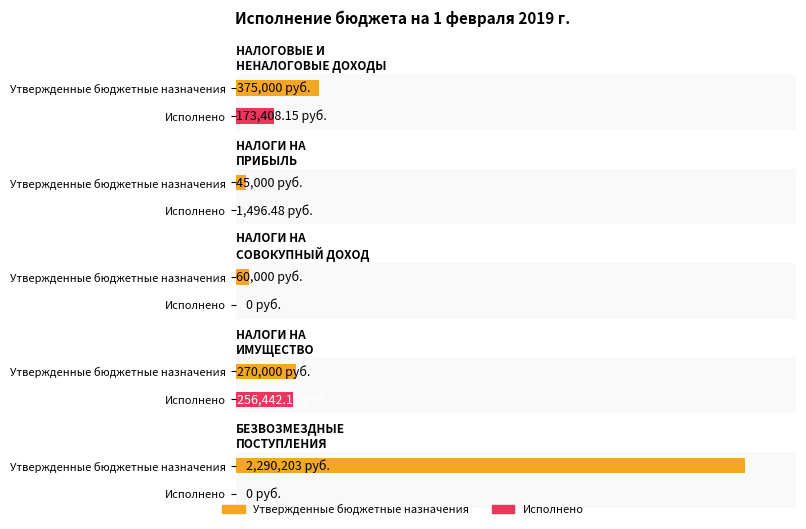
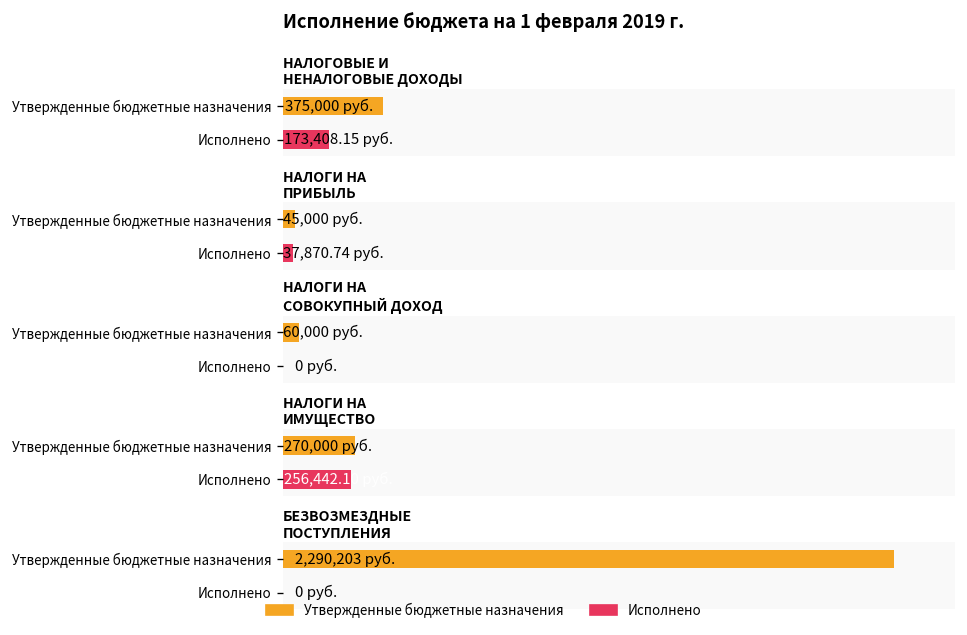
  {
    "НАЛОГОВЫЕ И НЕНАЛОГОВЫЕ ДОХОДЫ": {
      "Утвержденные бюджетные назначения": "375,000",
      "Исполнено": "173,408.15"
    },
    "НАЛОГИ НА ПРИБЫЛЬ": {
      "Утвержденные бюджетные назначения": "45,000",
-     "Исполнено": "1,496.48"
+     "Исполнено": "37,870.74"
    },
    "НАЛОГИ НА СОВОКУПНЫЙ ДОХОД": {
      "Утвержденные бюджетные назначения": "60,000",
      "Исполнено": "0"
    },
    "НАЛОГИ НА ИМУЩЕСТВО": {
      "Утвержденные бюджетные назначения": "270,000",
      "Исполнено": "256,442.10"
    },
    "БЕЗВОЗМЕЗДНЫЕ ПОСТУПЛЕНИЯ": {
      "Утвержденные бюджетные назначения": "2,290,203",
      "Исполнено": "0"
    }
  }
